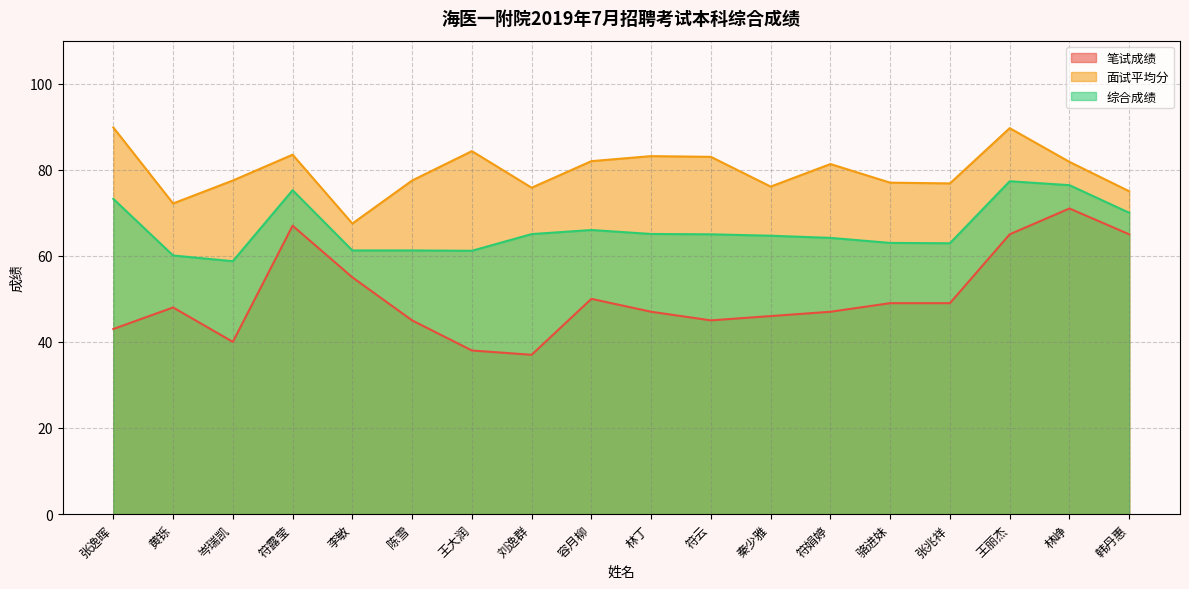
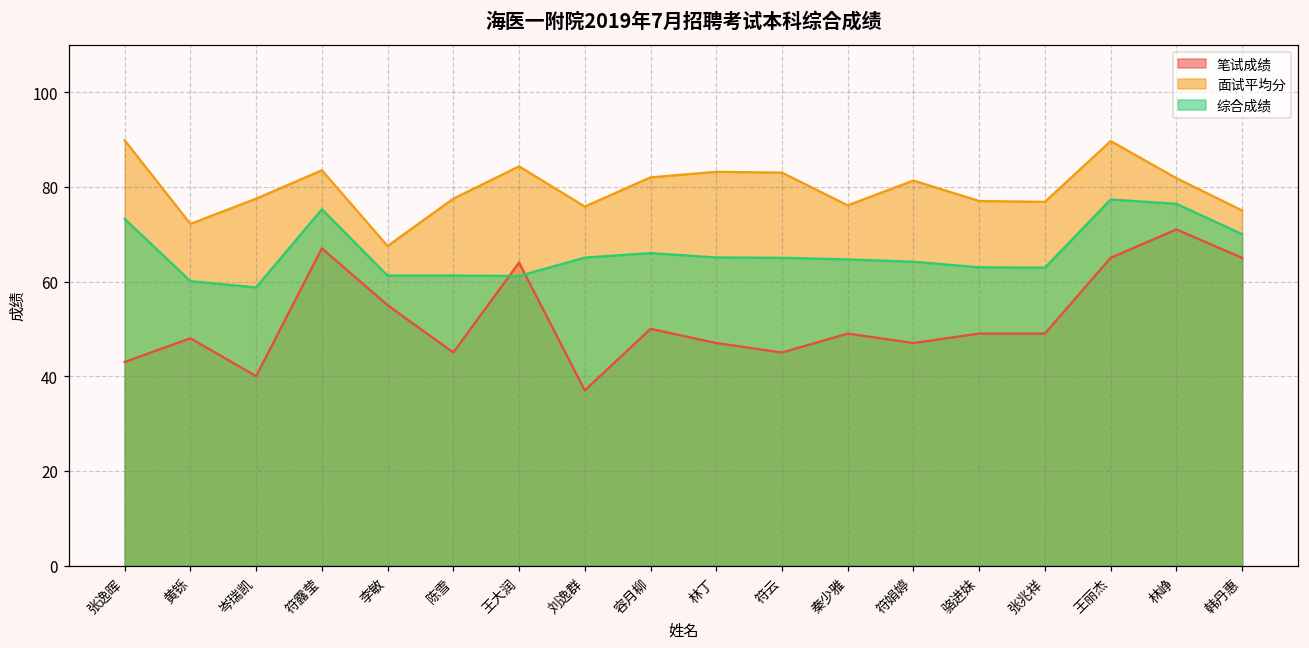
  {
    "笔试成绩": {
      "张逸晖": 43,
      "黄铄": 48,
      "岑瑞凯": 40,
      "符露莹": 67,
      "李敏": 55,
      "陈雪": 45,
-     "王大润": 38,
+     "王大润": 64,
      "刘逸群": 37,
      "容月柳": 50,
      "林丁": 47,
      "符云": 45,
-     "秦少雅": 46,
+     "秦少雅": 49,
      "符娟婷": 47,
      "骆进妹": 49,
      "张兆祥": 49,
      "王丽杰": 65,
      "林峥": 71,
      "韩丹惠": 65
    },
    "面试平均分": {
      "张逸晖": 90,
      "黄铄": 72,
      "岑瑞凯": 78,
      "符露莹": 84,
      "李敏": 68,
      "陈雪": 78,
      "王大润": 84,
      "刘逸群": 76,
      "容月柳": 82,
      "林丁": 83,
      "符云": 83,
      "秦少雅": 76,
      "符娟婷": 81,
      "骆进妹": 77,
      "张兆祥": 77,
      "王丽杰": 90,
      "林峥": 82,
      "韩丹惠": 75
    },
    "综合成绩": {
      "张逸晖": 73,
      "黄铄": 60,
      "岑瑞凯": 59,
      "符露莹": 75,
      "李敏": 61,
      "陈雪": 61,
      "王大润": 61,
      "刘逸群": 65,
      "容月柳": 66,
      "林丁": 65,
      "符云": 65,
      "秦少雅": 65,
      "符娟婷": 64,
      "骆进妹": 63,
      "张兆祥": 63,
      "王丽杰": 77,
      "林峥": 76,
      "韩丹惠": 70
    }
  }
